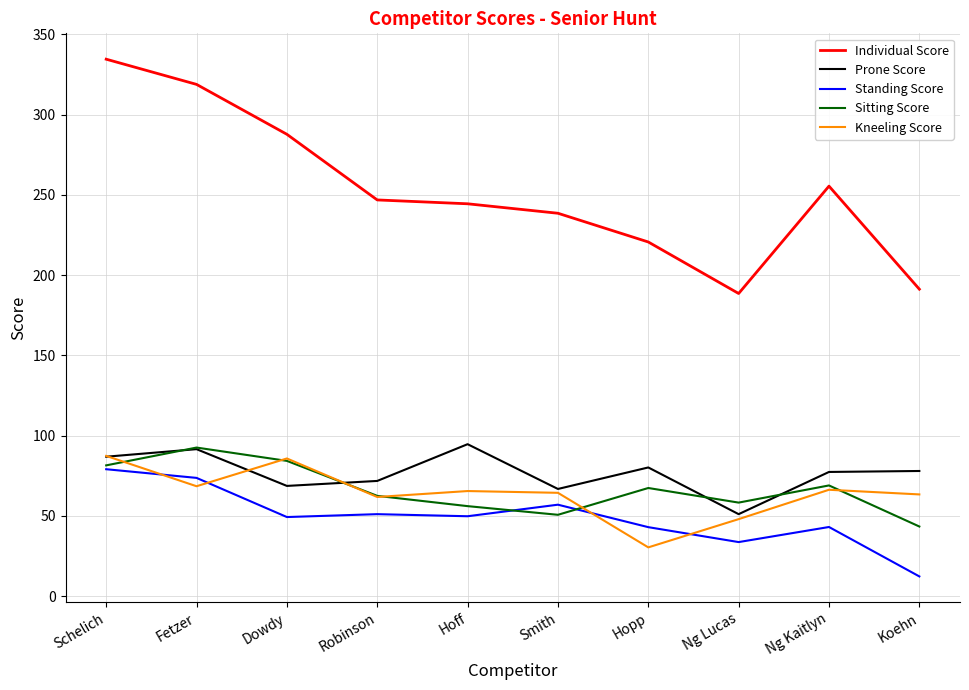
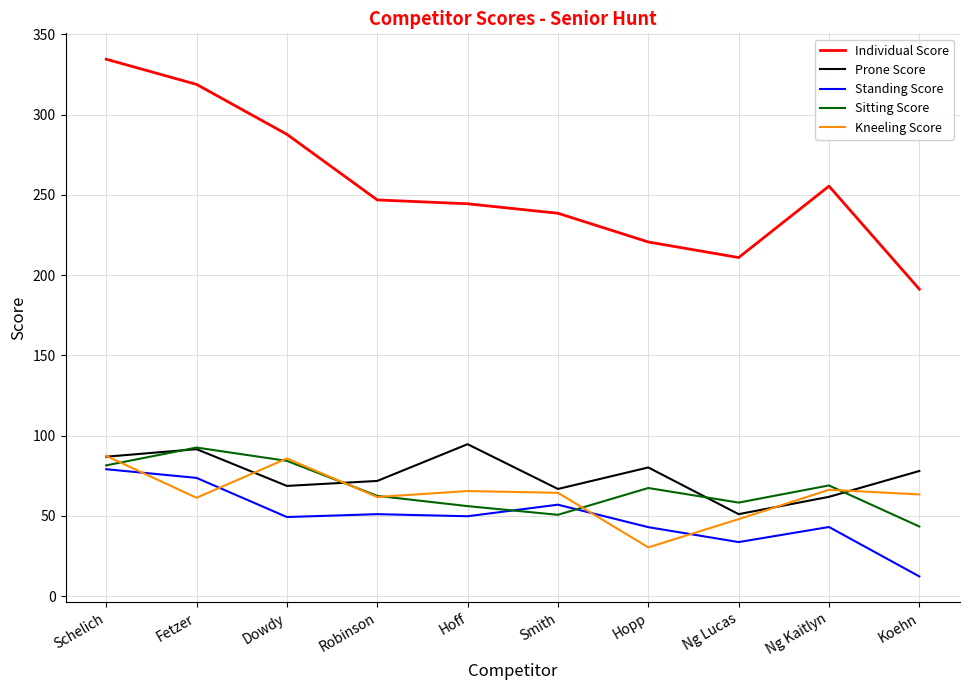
  {
    "Individual Score": {
      "Schelich": 335,
      "Fetzer": 319,
      "Dowdy": 288,
      "Robinson": 247,
      "Hoff": 244,
      "Smith": 239,
      "Hopp": 221,
-     "Ng Lucas": 189,
+     "Ng Lucas": 211,
      "Ng Kaitlyn": 255,
      "Koehn": 191
    },
    "Prone Score": {
      "Dowdy": 69,
      "Robinson": 72,
      "Hoff": 95,
      "Smith": 67,
      "Hopp": 80,
      "Ng Lucas": 51,
-     "Ng Kaitlyn": 77,
+     "Ng Kaitlyn": 62,
      "Koehn": 78
    },
    "Standing Score": {
      "Schelich": 79,
      "Fetzer": 74,
      "Dowdy": 49,
      "Robinson": 51,
      "Hoff": 50,
      "Smith": 57,
      "Hopp": 43,
      "Ng Lucas": 34,
      "Ng Kaitlyn": 43,
      "Koehn": 12
    },
    "Sitting Score": {
      "Schelich": 81,
      "Hoff": 56,
      "Smith": 51,
      "Hopp": 67,
      "Ng Lucas": 58,
      "Ng Kaitlyn": 69,
      "Koehn": 43
    },
    "Kneeling Score": {
-     "Fetzer": 68,
+     "Fetzer": 61,
      "Hoff": 65,
      "Smith": 64,
      "Hopp": 30,
      "Ng Lucas": 48,
      "Ng Kaitlyn": 66,
      "Koehn": 63
    }
  }
